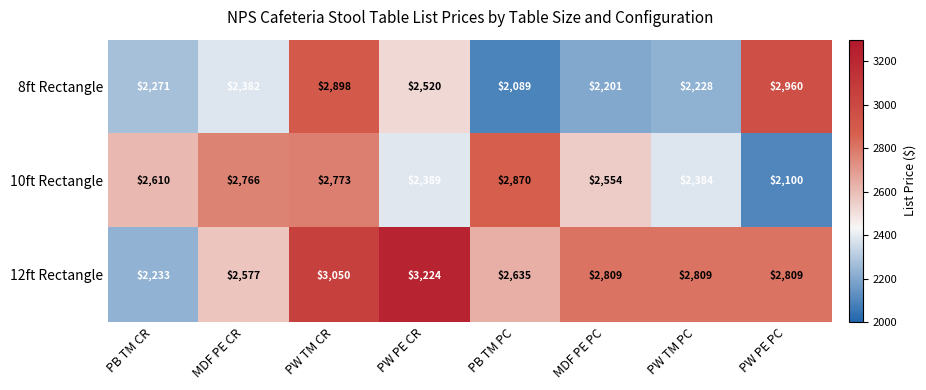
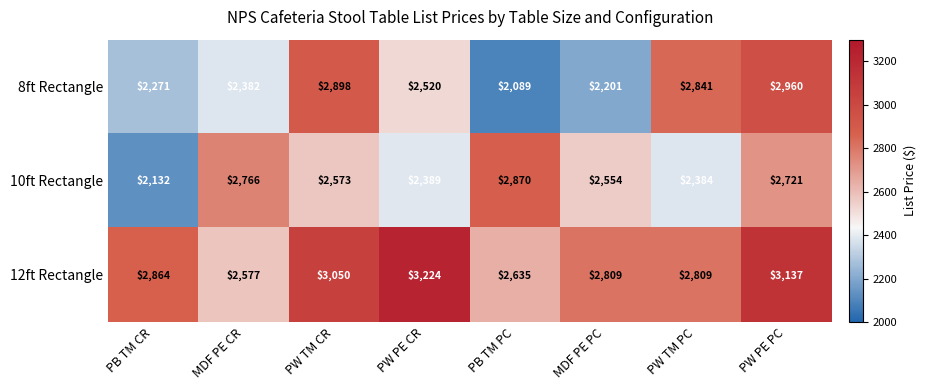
  {
    "8ft Rectangle": {
      "PB TM CR": "$2,271",
      "PW TM CR": "$2,898",
      "PW PE CR": "$2,520",
      "PB TM PC": "$2,089",
      "MDF PE PC": "$2,201",
-     "PW TM PC": "$2,228",
+     "PW TM PC": "$2,841",
      "PW PE PC": "$2,960"
    },
    "10ft Rectangle": {
-     "PB TM CR": "$2,610",
+     "PB TM CR": "$2,132",
      "MDF PE CR": "$2,766",
-     "PW TM CR": "$2,773",
+     "PW TM CR": "$2,573",
      "PB TM PC": "$2,870",
      "MDF PE PC": "$2,554",
-     "PW PE PC": "$2,100"
+     "PW PE PC": "$2,721"
    },
    "12ft Rectangle": {
-     "PB TM CR": "$2,233",
+     "PB TM CR": "$2,864",
      "MDF PE CR": "$2,577",
      "PW TM CR": "$3,050",
      "PW PE CR": "$3,224",
      "PB TM PC": "$2,635",
      "MDF PE PC": "$2,809",
      "PW TM PC": "$2,809",
-     "PW PE PC": "$2,809"
+     "PW PE PC": "$3,137"
    }
  }
